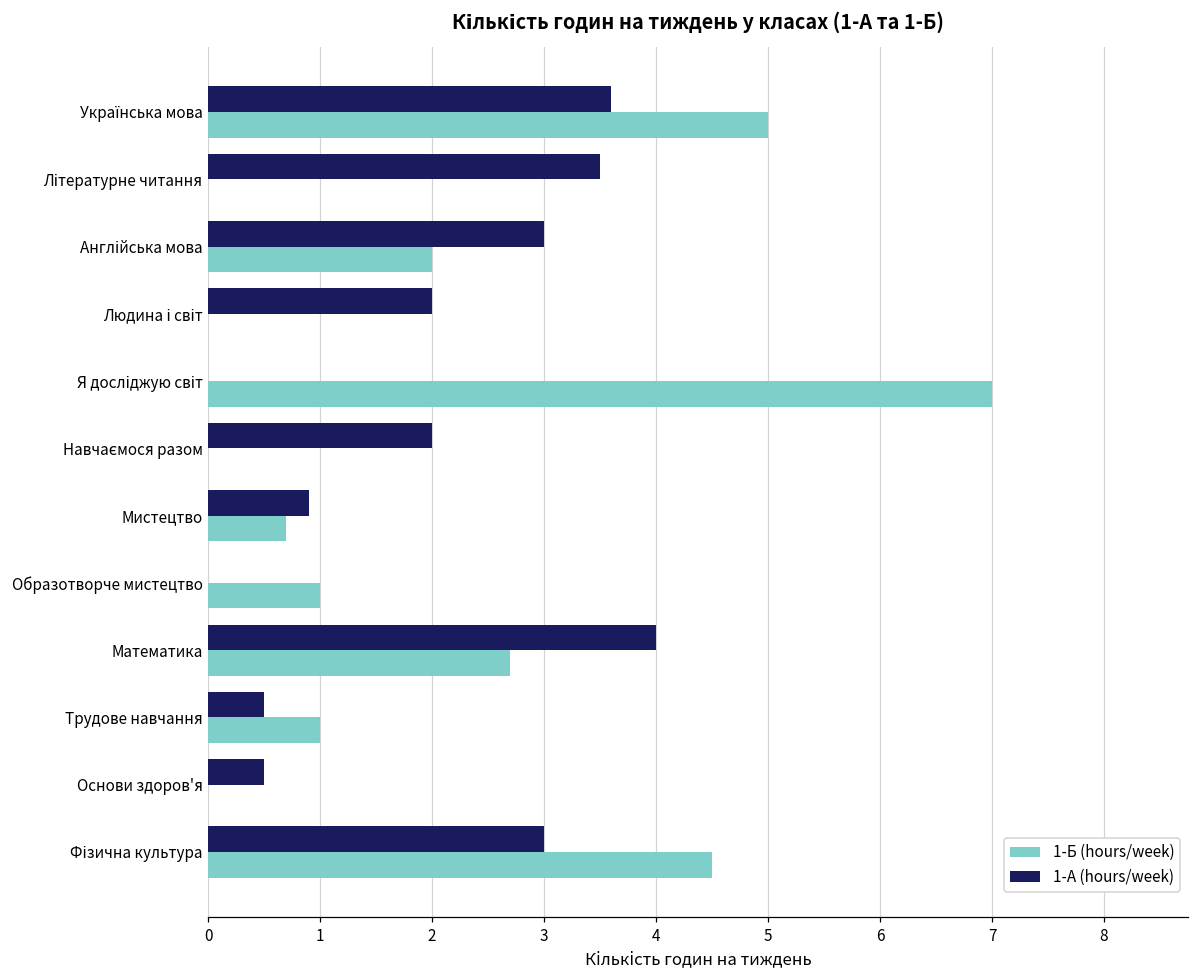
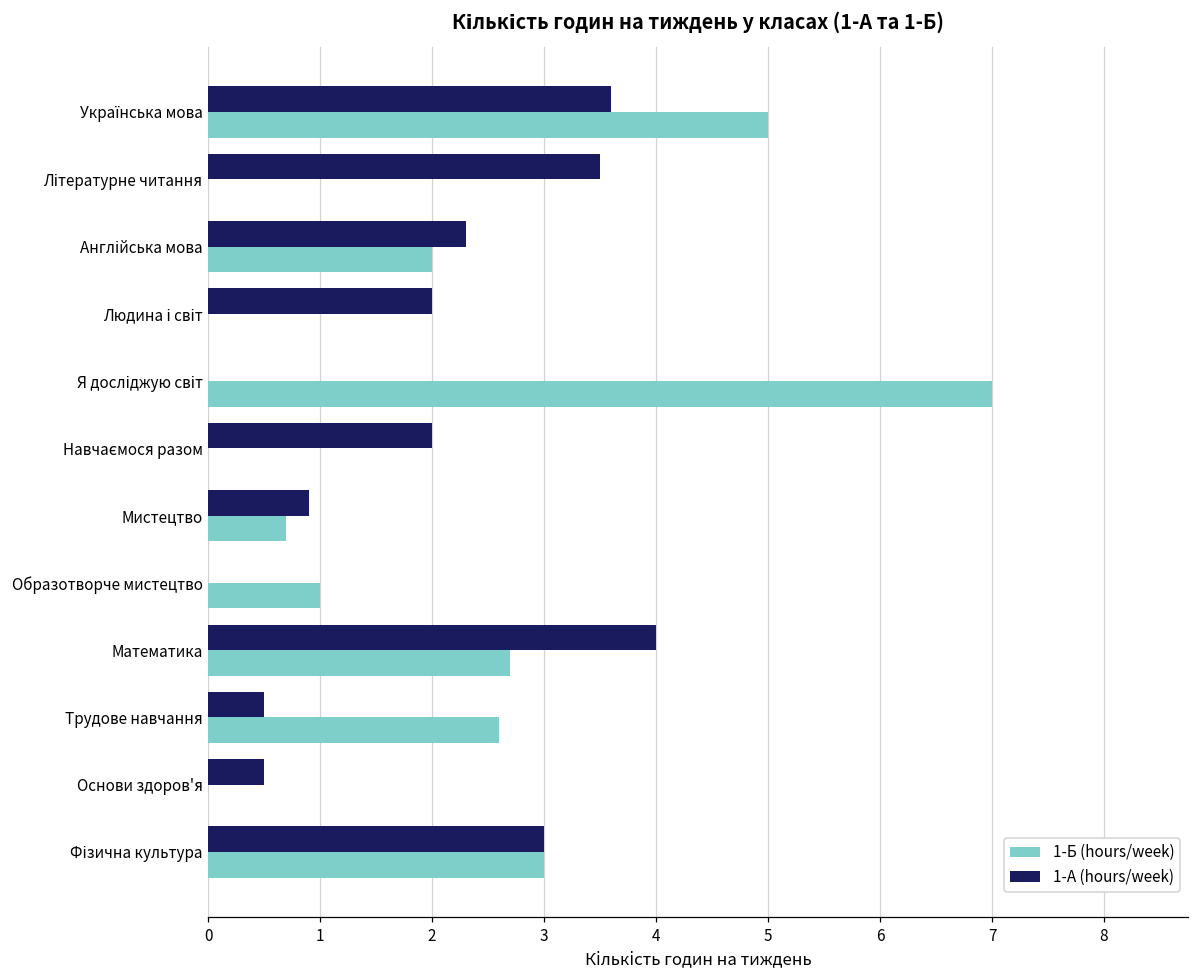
  {
    "1-Б (hours/week)": {
      "Українська мова": 5.0,
      "Літературне читання": 0.0,
      "Англійська мова": 2.0,
      "Людина і світ": 0.0,
      "Я досліджую світ": 7.0,
      "Навчаємося разом": 0.0,
      "Мистецтво": 0.7,
      "Образотворче мистецтво": 1.0,
      "Математика": 2.7,
-     "Трудове навчання": 1.0,
+     "Трудове навчання": 2.6,
      "Основи здоров'я": 0.0,
-     "Фізична культура": 4.5
+     "Фізична культура": 3.0
    },
    "1-А (hours/week)": {
      "Українська мова": 3.6,
      "Літературне читання": 3.5,
-     "Англійська мова": 3.0,
+     "Англійська мова": 2.3,
      "Людина і світ": 2.0,
      "Я досліджую світ": 0.0,
      "Навчаємося разом": 2.0,
      "Мистецтво": 0.9,
      "Образотворче мистецтво": 0.0,
      "Математика": 4.0,
      "Трудове навчання": 0.5,
      "Основи здоров'я": 0.5,
      "Фізична культура": 3.0
    }
  }
